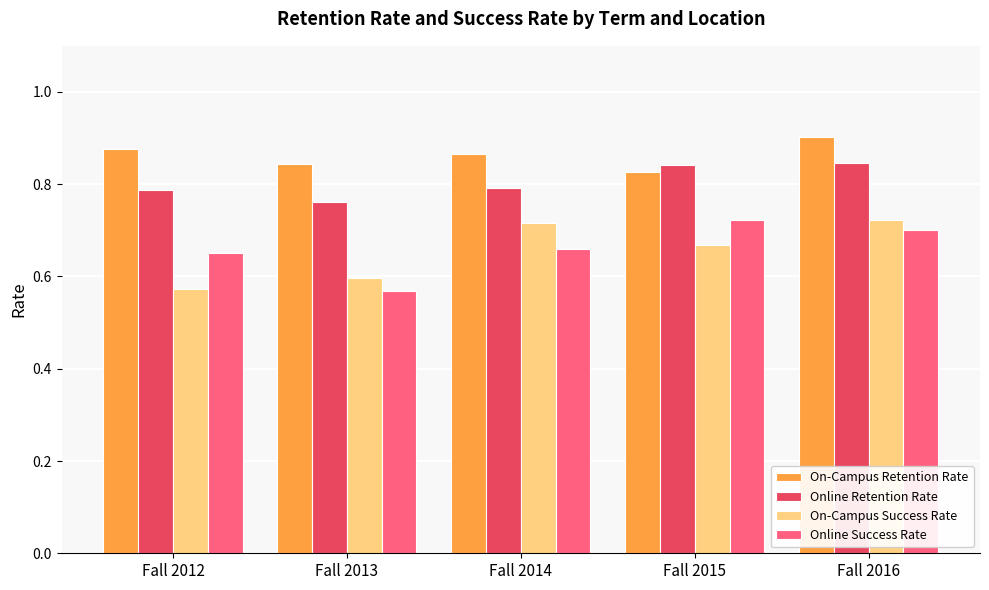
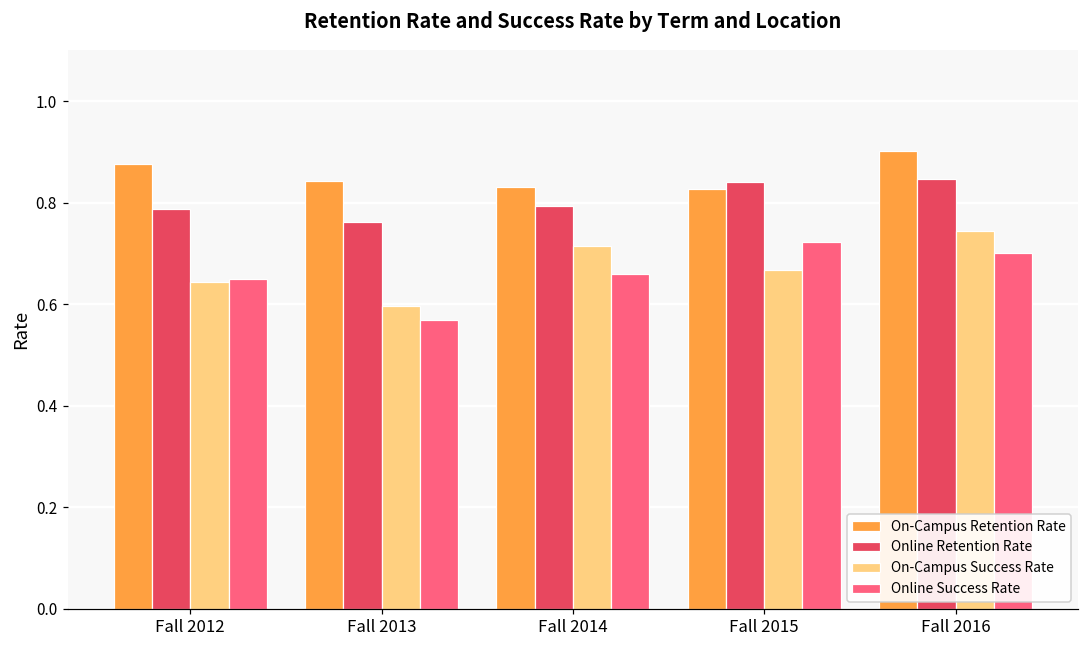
  {
    "On-Campus Retention Rate": {
      "Fall 2012": 0.88,
      "Fall 2013": 0.84,
-     "Fall 2014": 0.87,
+     "Fall 2014": 0.83,
      "Fall 2015": 0.83,
      "Fall 2016": 0.90
    },
    "On-Campus Success Rate": {
-     "Fall 2012": 0.57,
+     "Fall 2012": 0.64,
      "Fall 2013": 0.60,
      "Fall 2014": 0.72,
      "Fall 2015": 0.67,
-     "Fall 2016": 0.72
+     "Fall 2016": 0.74
    }
  }
